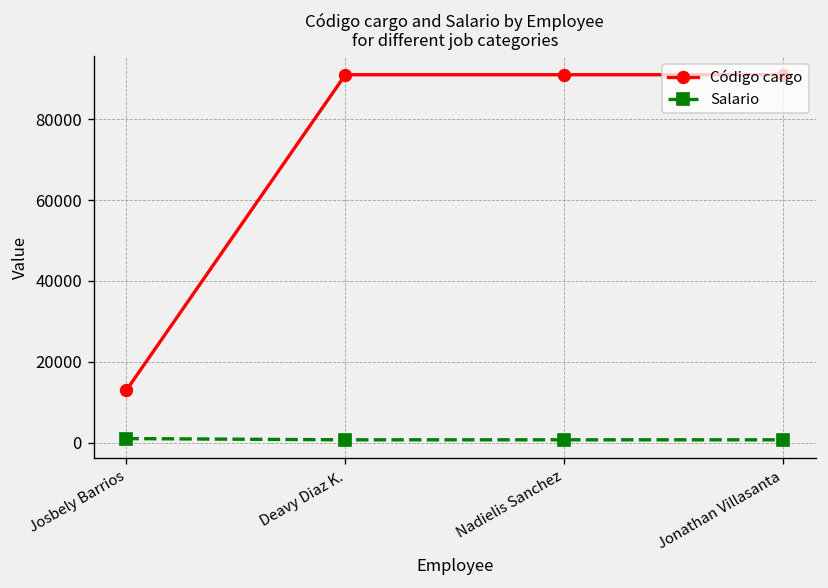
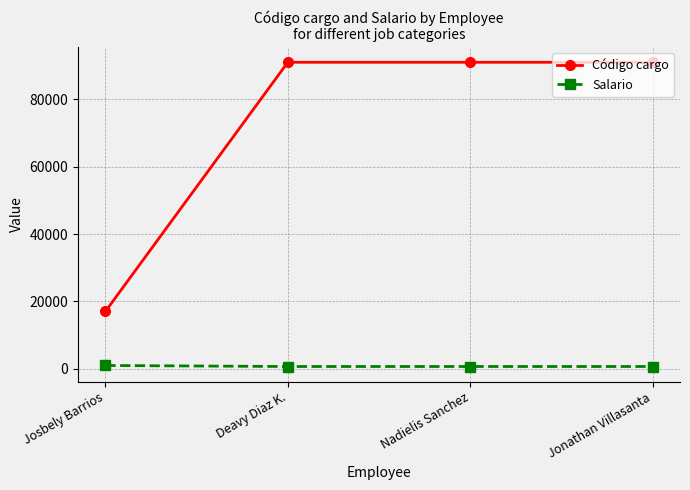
  {
    "Código cargo": {
-     "Josbely Barrios": 13000,
+     "Josbely Barrios": 17000,
      "Deavy Diaz K.": 91000,
      "Nadielis Sanchez": 91000
    },
    "Salario": {
      "Josbely Barrios": 1000,
      "Deavy Diaz K.": 1000,
      "Nadielis Sanchez": 1000,
      "Jonathan Villasanta": 1000
    }
  }
